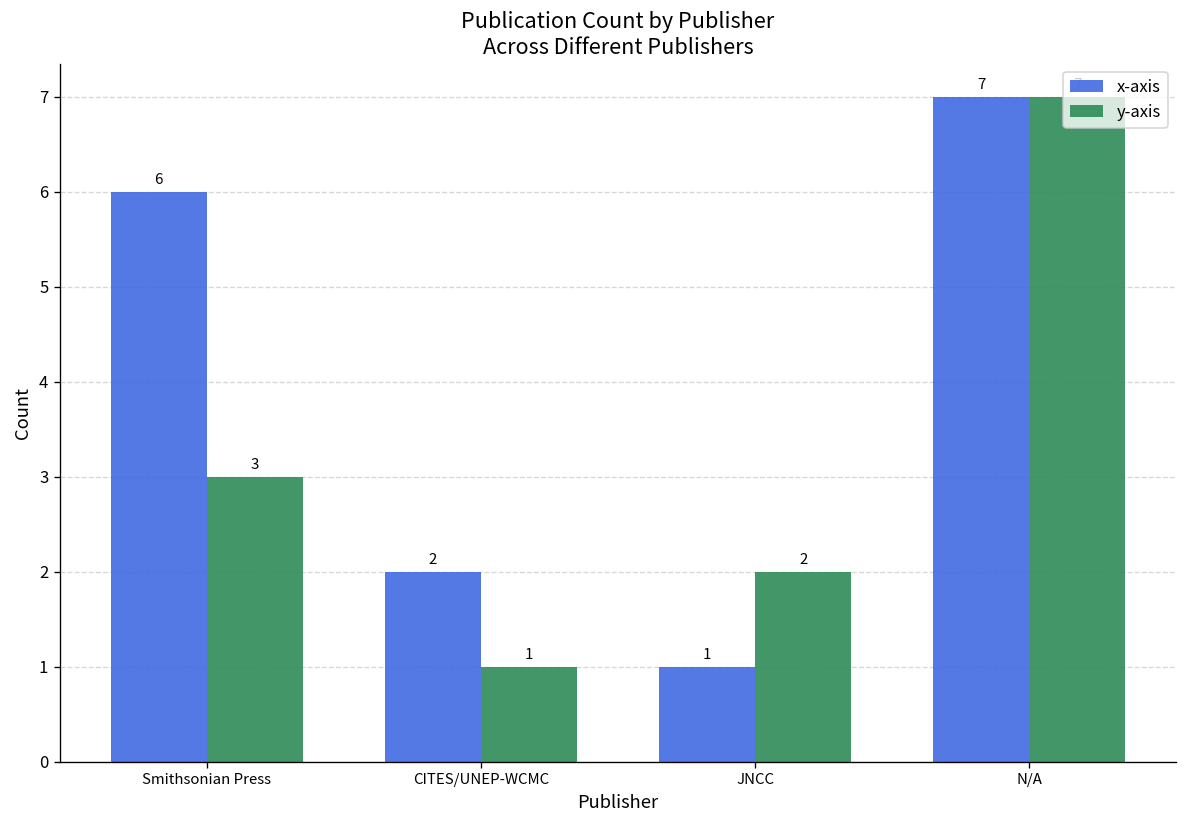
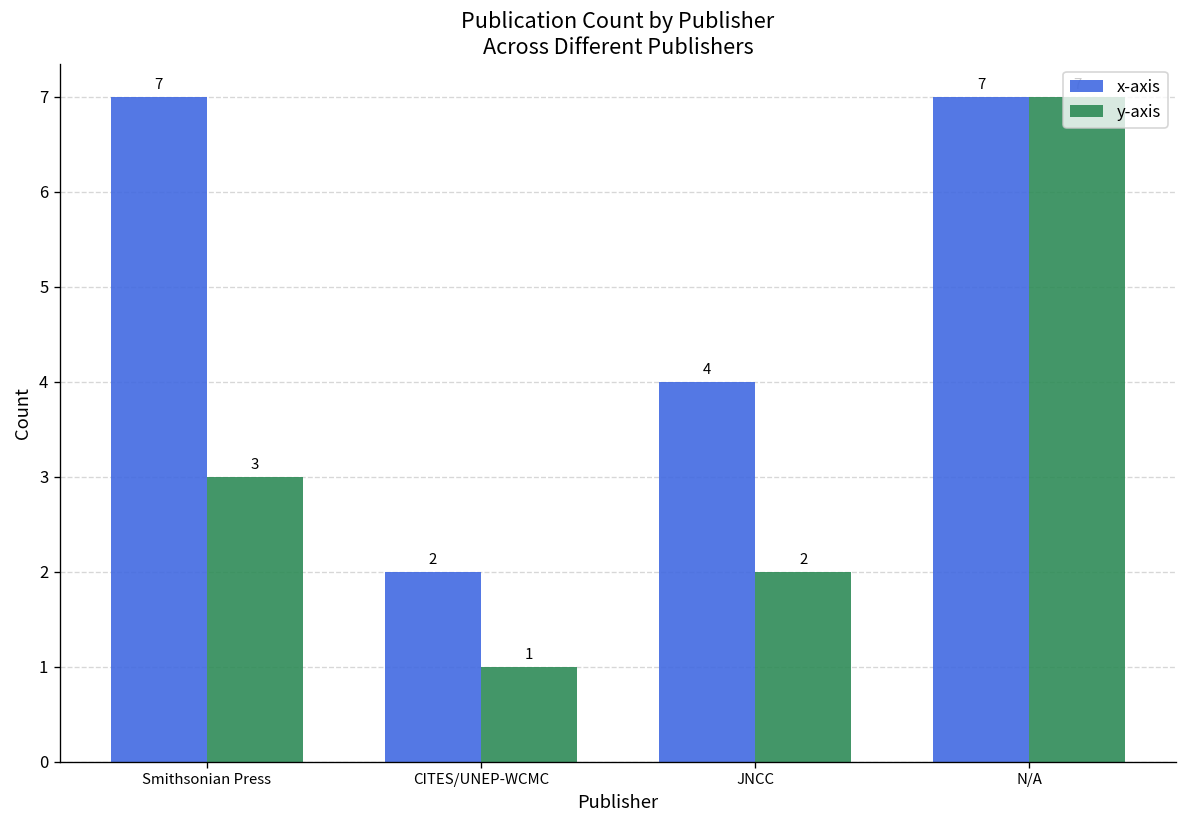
  {
    "x-axis": {
-     "Smithsonian Press": 6,
+     "Smithsonian Press": 7,
      "CITES/UNEP-WCMC": 2,
-     "JNCC": 1,
+     "JNCC": 4,
      "N/A": 7
    },
    "y-axis": {
      "Smithsonian Press": 3,
      "CITES/UNEP-WCMC": 1,
      "JNCC": 2
    }
  }
